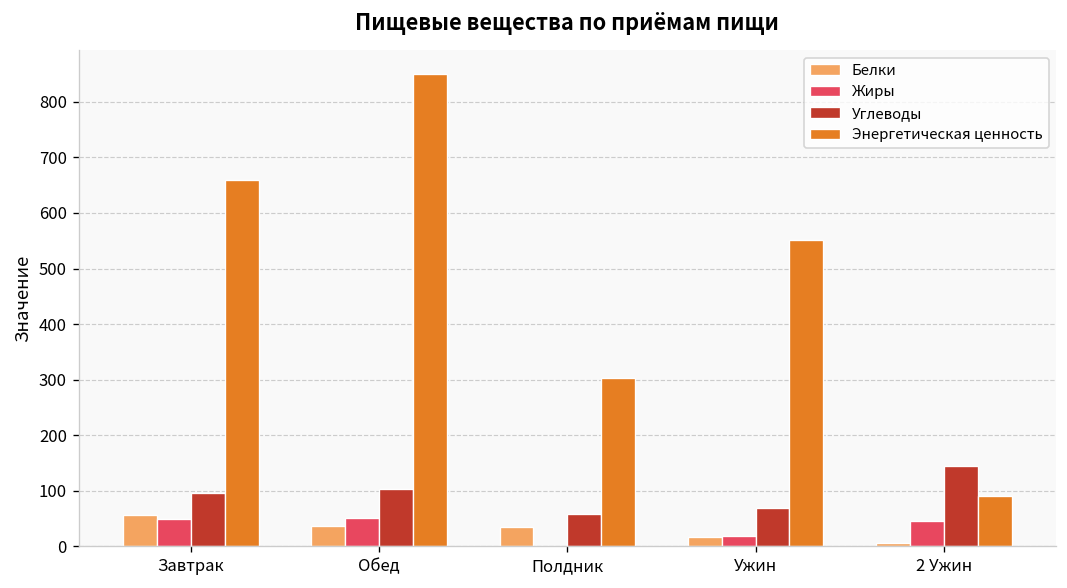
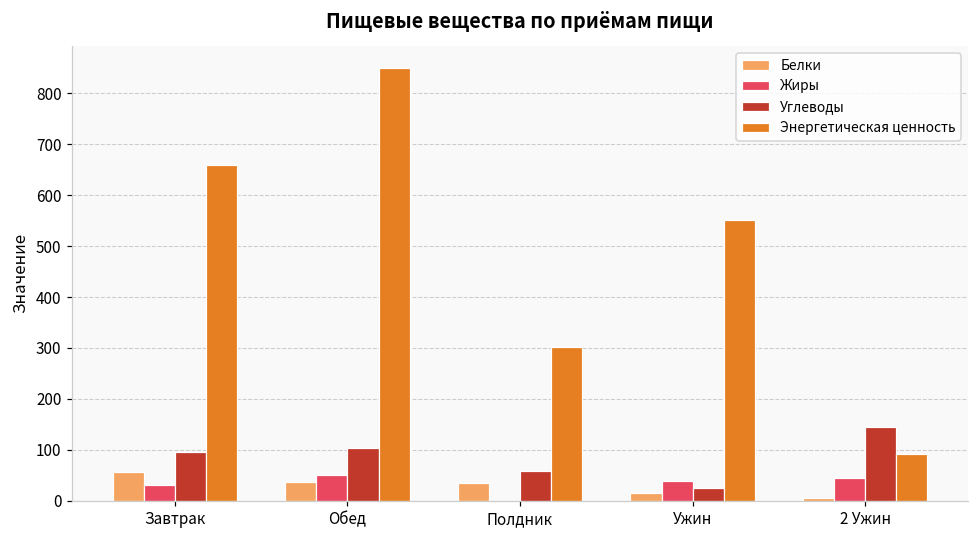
  {
    "Белки": {
      "Завтрак": 60,
      "Обед": 40,
      "Полдник": 30,
      "Ужин": 20
    },
    "Жиры": {
-     "Завтрак": 50,
+     "Завтрак": 30,
      "Обед": 50,
-     "Ужин": 20,
+     "Ужин": 40,
      "2 Ужин": 40
    },
    "Углеводы": {
      "Завтрак": 90,
      "Обед": 100,
      "Полдник": 60,
-     "Ужин": 70,
+     "Ужин": 30,
      "2 Ужин": 140
    },
    "Энергетическая ценность": {
      "Завтрак": 660,
      "Обед": 850,
      "Полдник": 300,
      "Ужин": 550,
      "2 Ужин": 90
    }
  }
